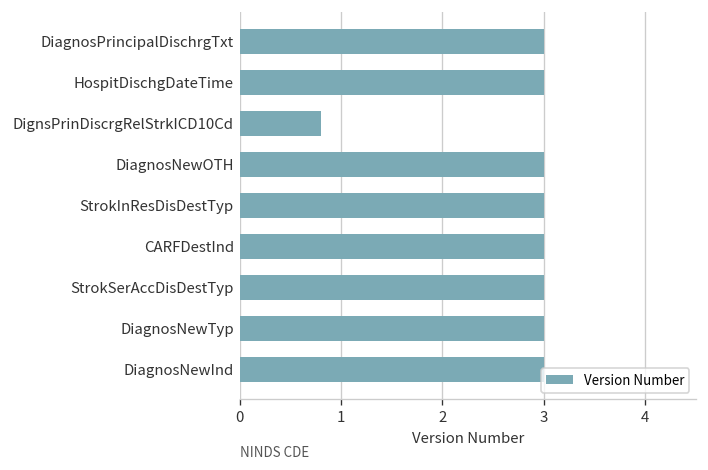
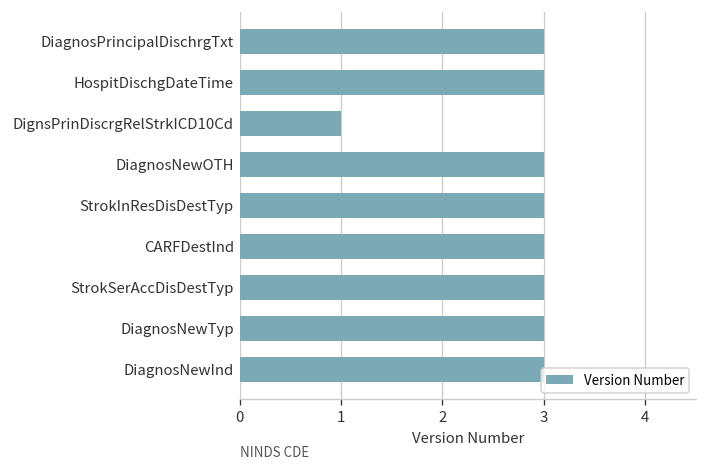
  {
    "DiagnosPrincipalDischrgTxt": 3.0,
    "HospitDischgDateTime": 3.0,
-   "DignsPrinDiscrgRelStrkICD10Cd": 0.8,
+   "DignsPrinDiscrgRelStrkICD10Cd": 1.0,
    "DiagnosNewOTH": 3.0,
    "StrokInResDisDestTyp": 3.0,
    "CARFDestInd": 3.0,
    "StrokSerAccDisDestTyp": 3.0,
    "DiagnosNewTyp": 3.0,
    "DiagnosNewInd": 3.0
  }
